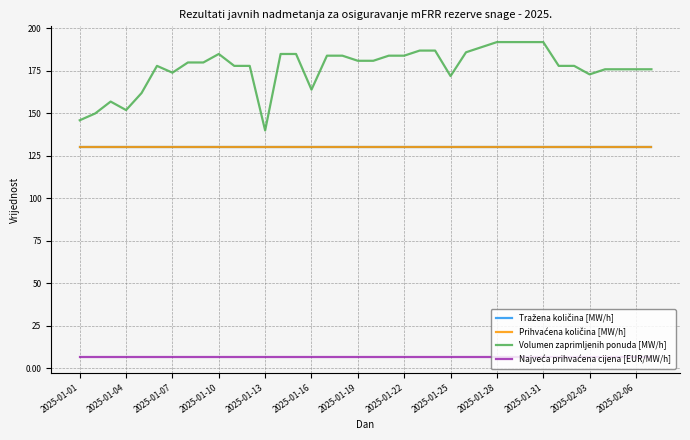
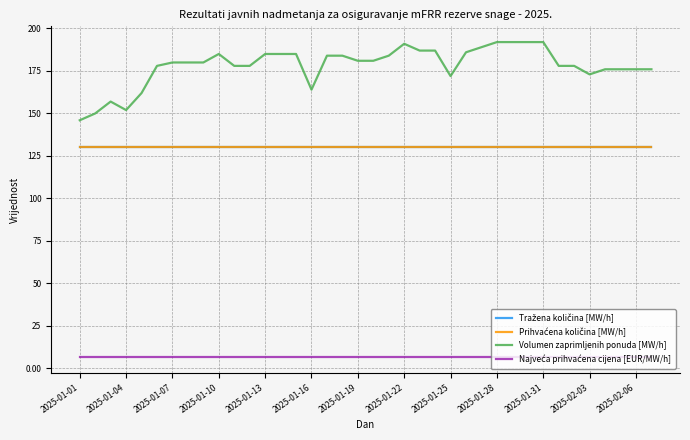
  {
    "Prihvaćena količina [MW/h]": {
      "2025-01-01": 130,
      "2025-01-04": 130,
      "2025-01-07": 130,
      "2025-01-10": 130,
      "2025-01-13": 130,
      "2025-01-16": 130,
      "2025-01-19": 130,
      "2025-01-22": 130,
      "2025-01-25": 130,
      "2025-01-28": 130,
      "2025-01-31": 130,
      "2025-02-03": 130,
      "2025-02-06": 130
    },
    "Volumen zaprimljenih ponuda [MW/h]": {
      "2025-01-01": 146,
      "2025-01-04": 152,
-     "2025-01-07": 174,
+     "2025-01-07": 180,
      "2025-01-10": 185,
-     "2025-01-13": 140,
+     "2025-01-13": 185,
      "2025-01-16": 164,
      "2025-01-19": 181,
-     "2025-01-22": 184,
+     "2025-01-22": 191,
      "2025-01-25": 172,
      "2025-01-28": 192,
      "2025-01-31": 192,
      "2025-02-03": 173,
      "2025-02-06": 176
    },
    "Najveća prihvaćena cijena [EUR/MW/h]": {
      "2025-01-01": 7,
      "2025-01-04": 7,
      "2025-01-07": 7,
      "2025-01-10": 7,
      "2025-01-13": 7,
      "2025-01-16": 7,
      "2025-01-19": 7,
      "2025-01-22": 7,
      "2025-01-25": 7
    }
  }
